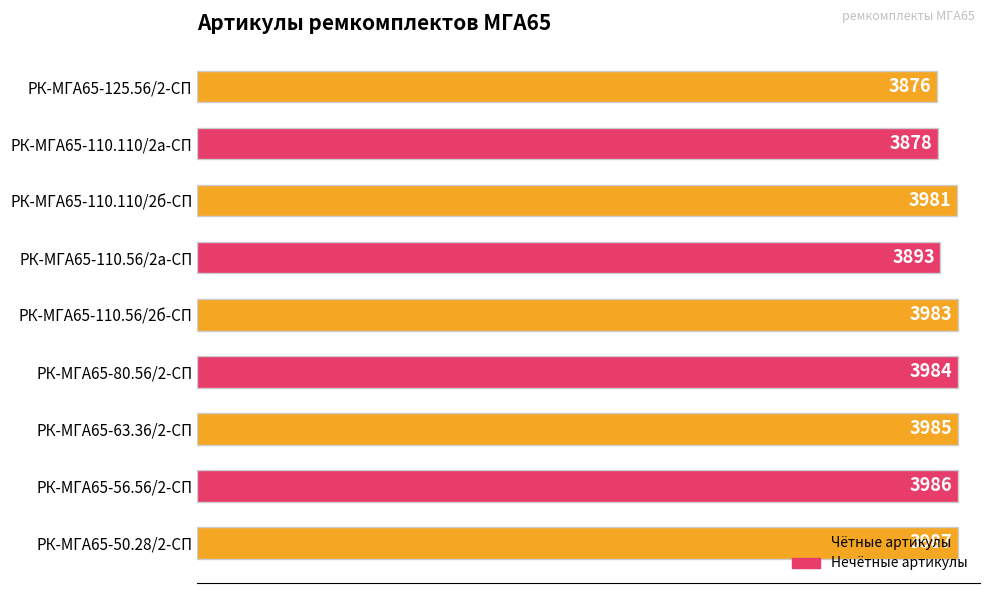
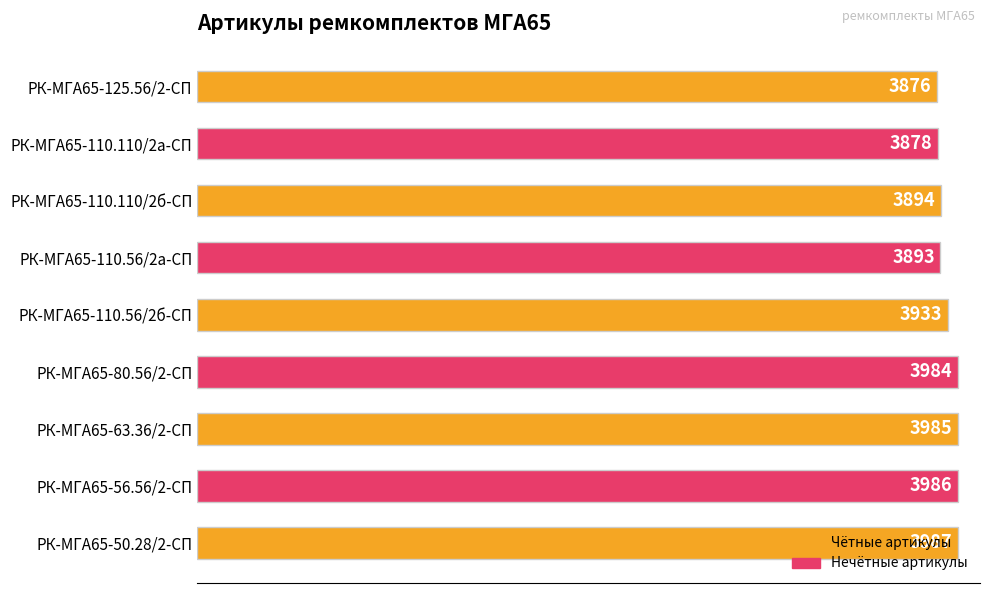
  {
    "РК-МГА65-125.56/2-СП": 3876,
    "РК-МГА65-110.110/2а-СП": 3878,
-   "РК-МГА65-110.110/2б-СП": 3981,
+   "РК-МГА65-110.110/2б-СП": 3894,
    "РК-МГА65-110.56/2а-СП": 3893,
-   "РК-МГА65-110.56/2б-СП": 3983,
+   "РК-МГА65-110.56/2б-СП": 3933,
    "РК-МГА65-80.56/2-СП": 3984,
    "РК-МГА65-63.36/2-СП": 3985,
    "РК-МГА65-56.56/2-СП": 3986,
    "РК-МГА65-50.28/2-СП": 3987
  }
